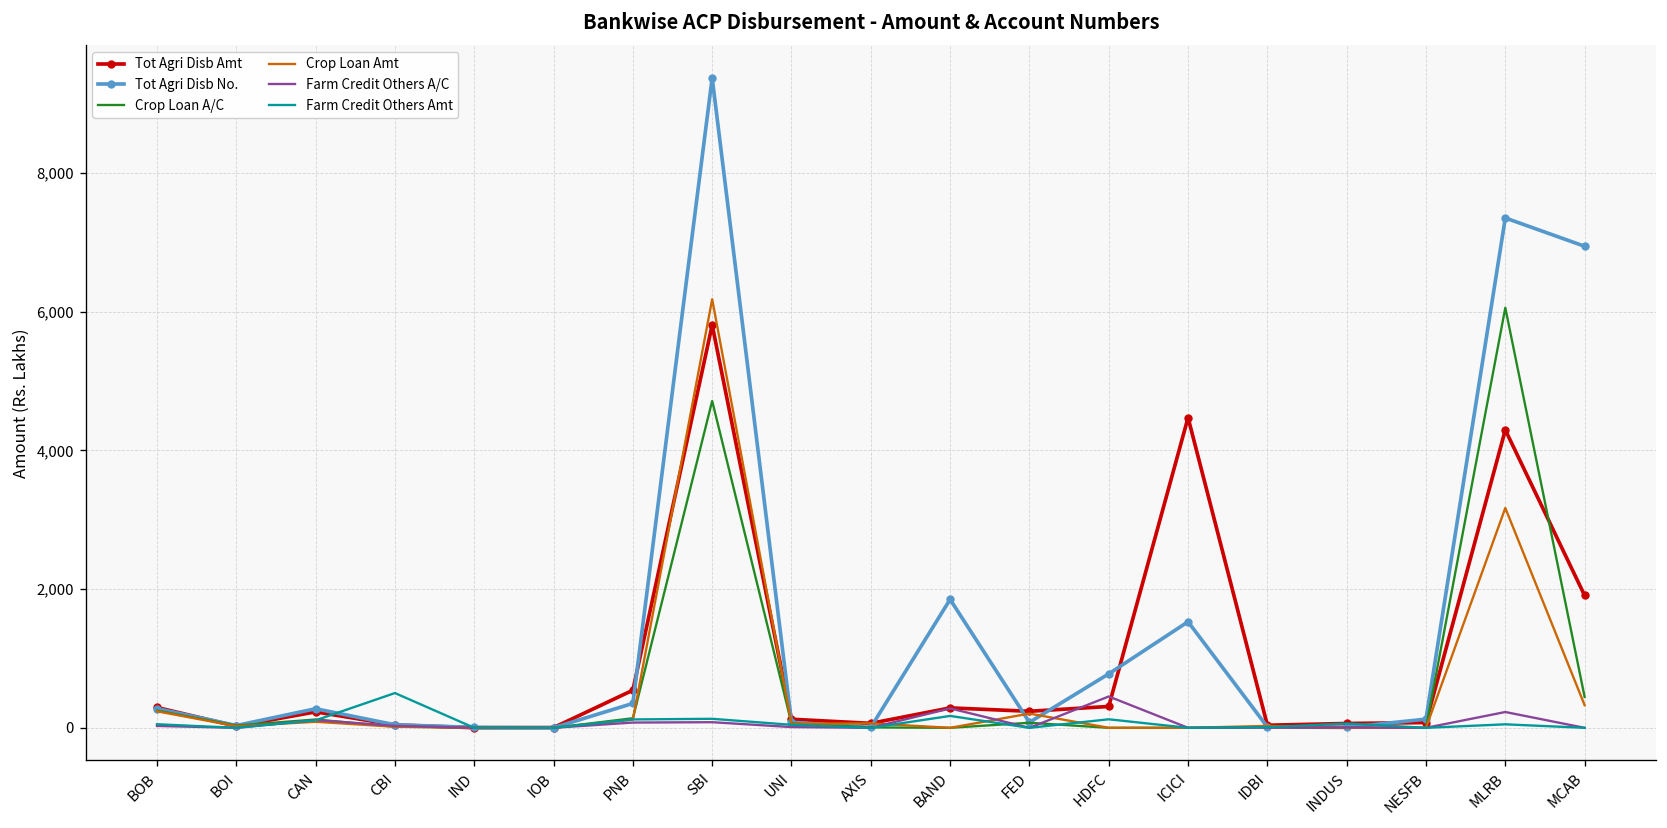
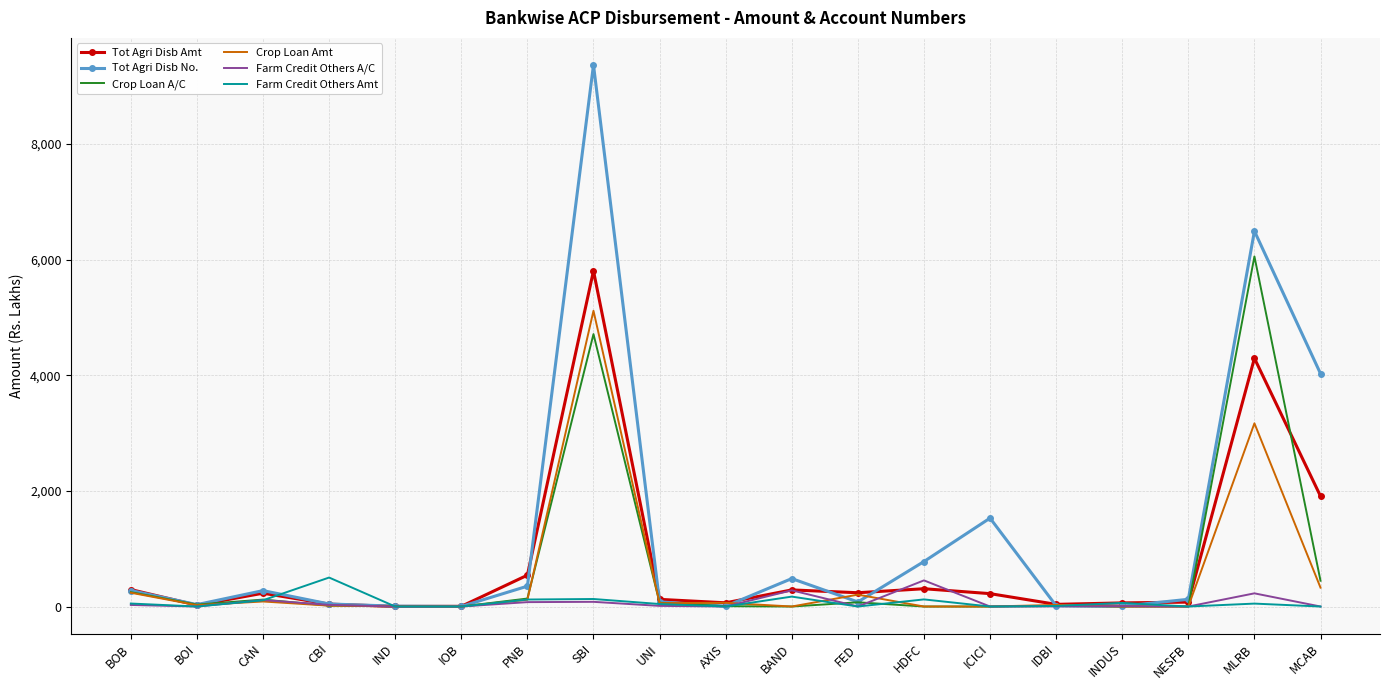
  {
    "Tot Agri Disb Amt": {
      "CAN": "200",
      "PNB": "500",
      "SBI": "5,800",
      "HDFC": "300",
-     "ICICI": "4,500",
+     "ICICI": "200",
      "NESFB": "100",
      "MLRB": "4,300",
      "MCAB": "1,900"
    },
    "Tot Agri Disb No.": {
      "CAN": "300",
      "PNB": "400",
      "SBI": "9,400",
-     "BAND": "1,900",
+     "BAND": "500",
      "HDFC": "800",
      "ICICI": "1,500",
      "NESFB": "100",
-     "MLRB": "7,300",
-     "MCAB": "6,900"
+     "MLRB": "6,500",
+     "MCAB": "4,000"
    },
    "Crop Loan A/C": {
      "SBI": "4,700",
      "MLRB": "6,100",
      "MCAB": "400"
    },
    "Crop Loan Amt": {
-     "SBI": "6,200",
+     "SBI": "5,100",
      "MLRB": "3,200",
      "MCAB": "300"
    },
    "Farm Credit Others A/C": {
      "SBI": "100",
      "HDFC": "500",
      "MLRB": "200"
    },
    "Farm Credit Others Amt": {
      "CBI": "500",
      "SBI": "100",
      "BAND": "200",
      "HDFC": "100",
      "MLRB": "100"
    }
  }
